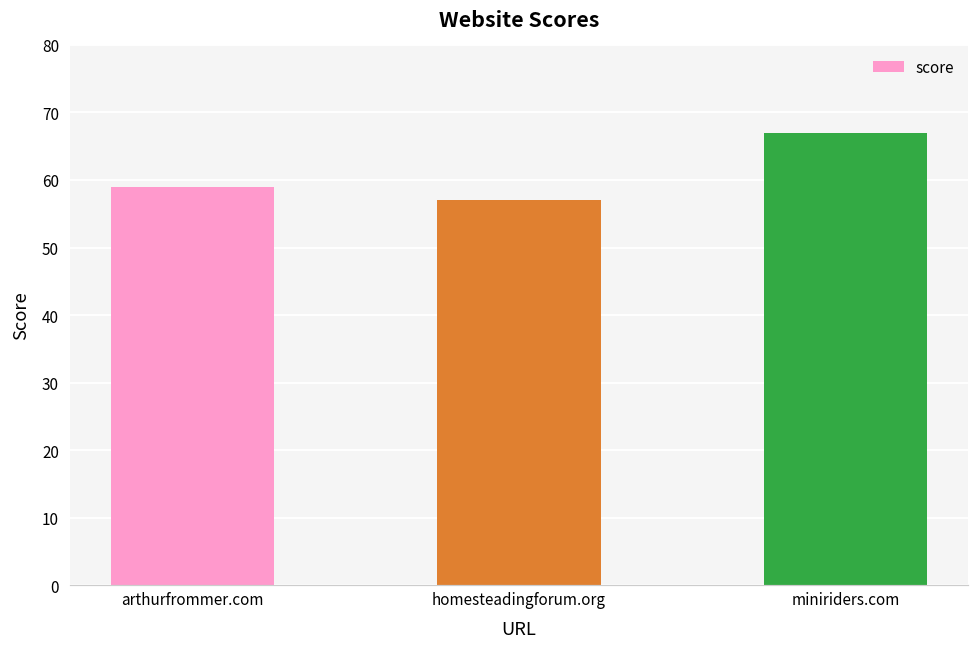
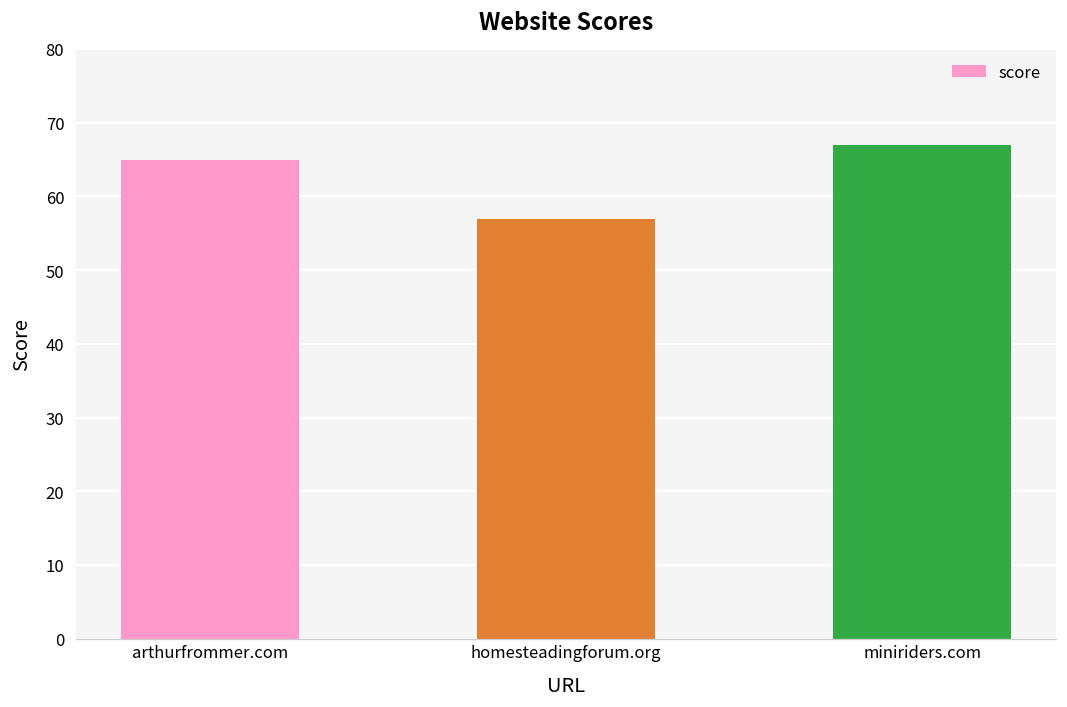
  {
-   "arthurfrommer.com": 59,
+   "arthurfrommer.com": 65,
    "homesteadingforum.org": 57,
    "miniriders.com": 67
  }
